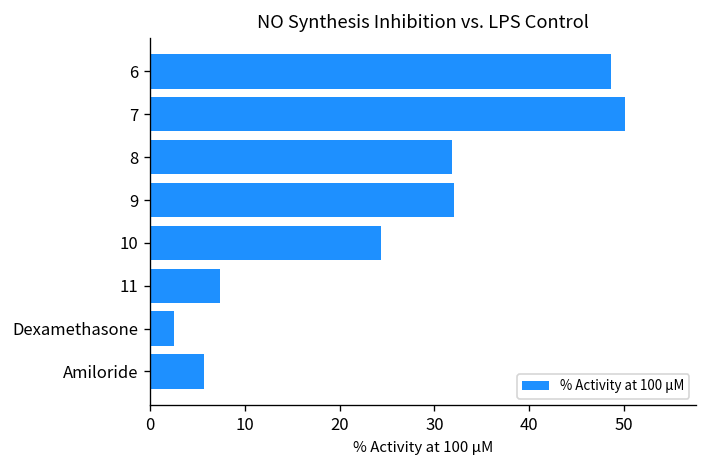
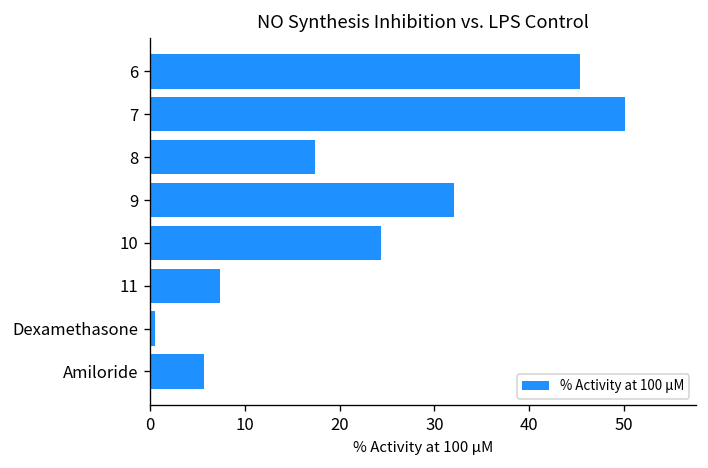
  {
-   "6": 49,
+   "6": 45,
    "7": 50,
-   "8": 32,
+   "8": 17,
    "9": 32,
    "10": 24,
    "11": 7,
-   "Dexamethasone": 3,
+   "Dexamethasone": 1,
    "Amiloride": 6
  }
